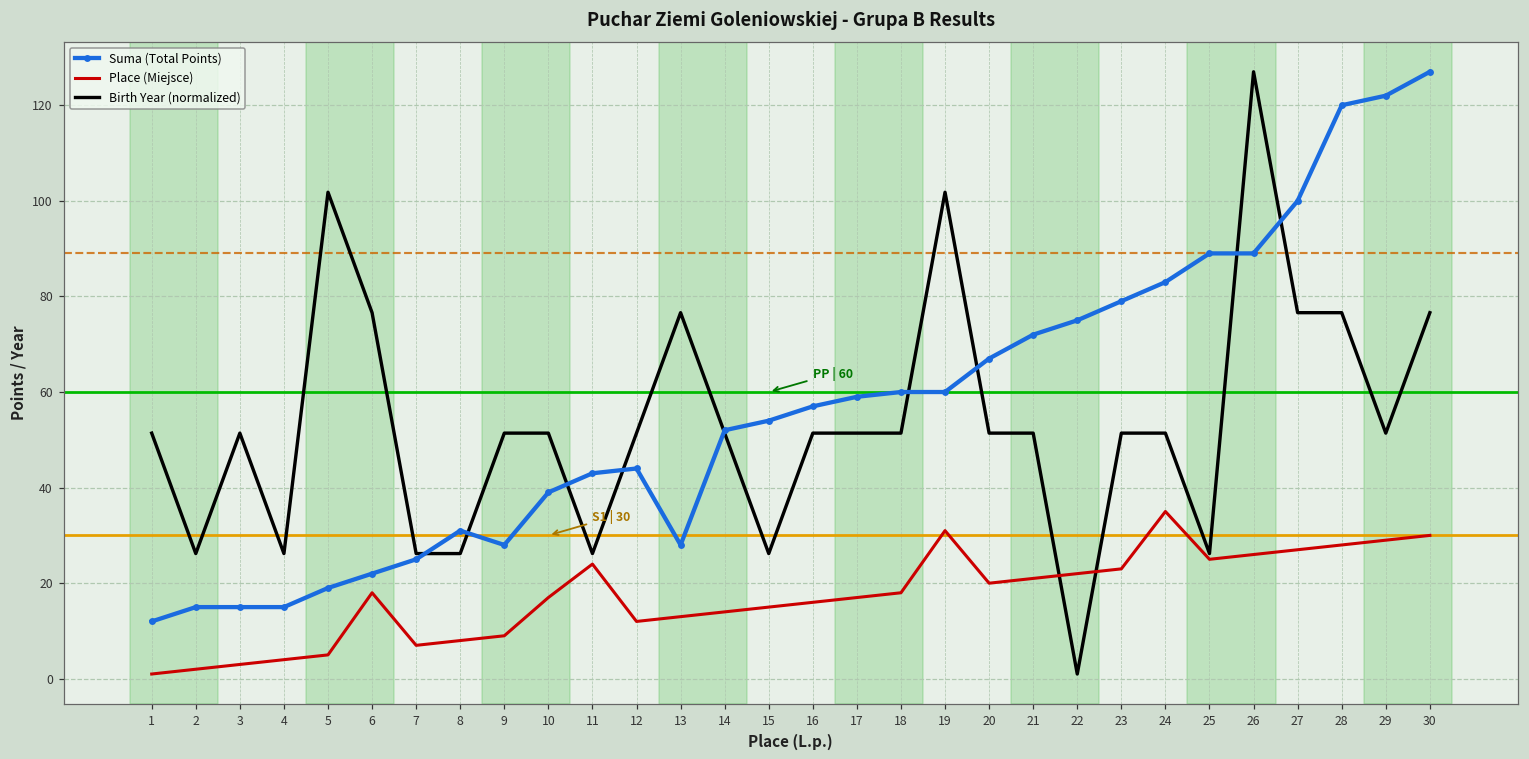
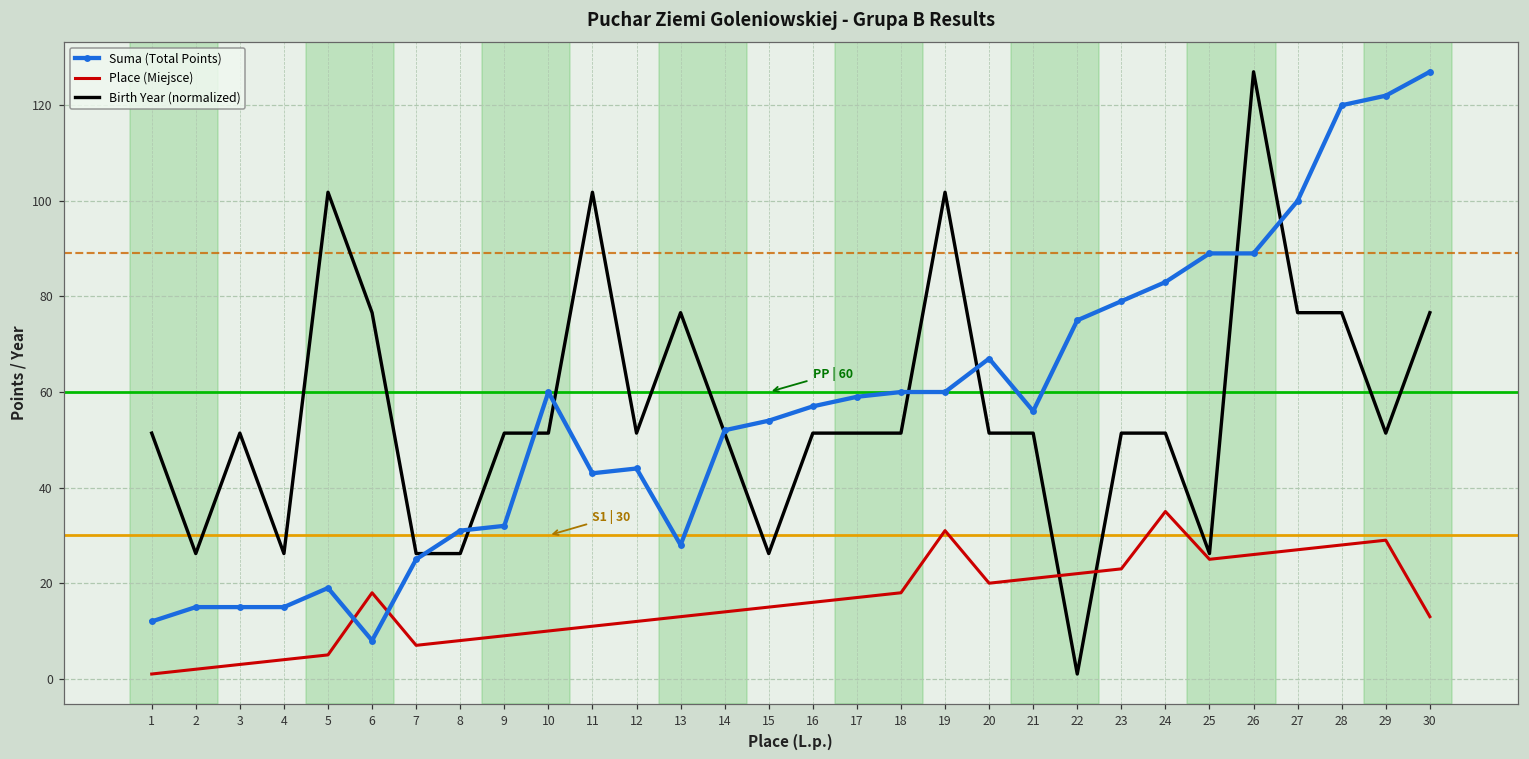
  {
    "Suma (Total Points)": {
      "1": 12,
      "2": 15,
      "3": 15,
      "4": 15,
      "5": 19,
-     "6": 22,
+     "6": 8,
      "7": 25,
      "8": 31,
-     "9": 28,
-     "10": 39,
+     "9": 32,
+     "10": 60,
      "11": 43,
      "12": 44,
      "13": 28,
      "14": 52,
      "15": 54,
      "16": 57,
      "18": 60,
      "19": 60,
      "20": 67,
-     "21": 72,
+     "21": 56,
      "22": 75,
      "23": 79,
      "24": 83,
      "25": 89,
      "26": 89,
      "27": 100,
      "28": 120,
      "29": 122,
      "30": 127
    },
    "Place (Miejsce)": {
      "1": 1,
      "2": 2,
      "3": 3,
      "4": 4,
      "5": 5,
      "6": 18,
      "7": 7,
      "8": 8,
      "9": 9,
-     "10": 17,
-     "11": 24,
+     "10": 10,
+     "11": 11,
      "12": 12,
      "13": 13,
      "14": 14,
      "15": 15,
      "16": 16,
      "17": 17,
      "18": 18,
      "19": 31,
      "20": 20,
      "21": 21,
      "22": 22,
      "23": 23,
      "24": 35,
      "25": 25,
      "26": 26,
      "27": 27,
      "28": 28,
      "29": 29,
-     "30": 30
+     "30": 13
    },
    "Birth Year (normalized)": {
      "1": 51,
      "2": 26,
      "3": 51,
      "4": 26,
      "5": 102,
      "6": 77,
      "7": 26,
      "8": 26,
      "9": 51,
      "10": 51,
-     "11": 26,
+     "11": 102,
      "12": 51,
      "13": 77,
      "14": 51,
      "15": 26,
      "16": 51,
      "17": 51,
      "18": 51,
      "19": 102,
      "20": 51,
      "21": 51,
      "22": 1,
      "23": 51,
      "24": 51,
      "25": 26,
      "26": 127,
      "27": 77,
      "28": 77,
      "29": 51,
      "30": 77
    }
  }
